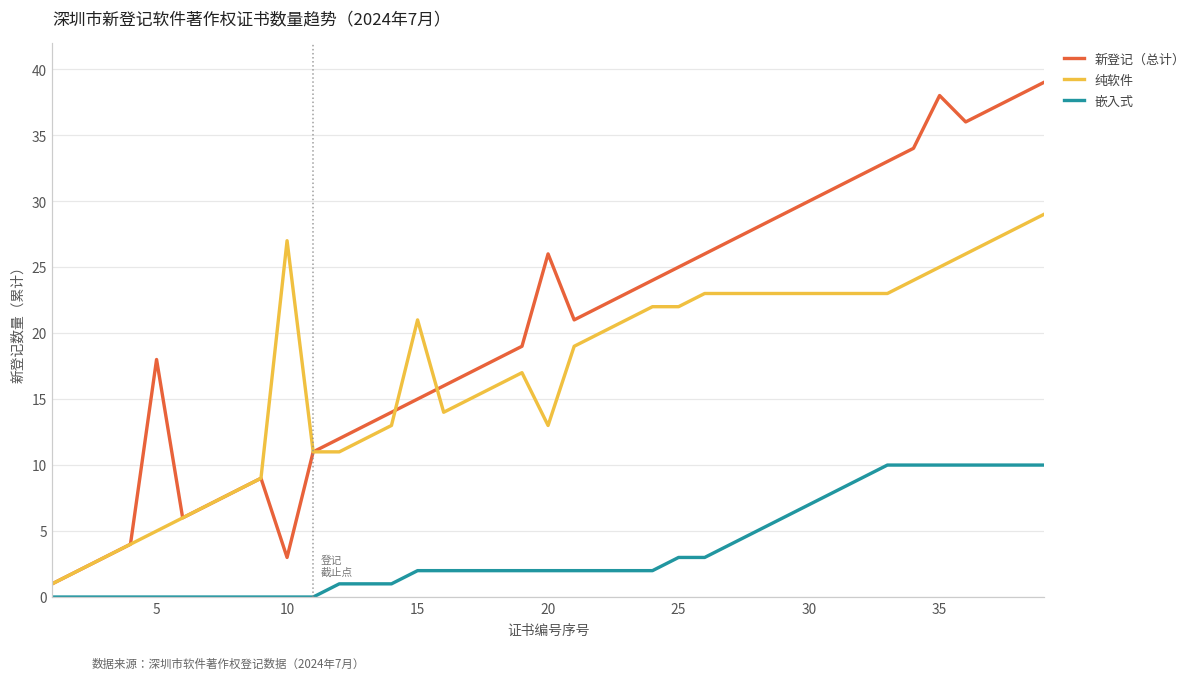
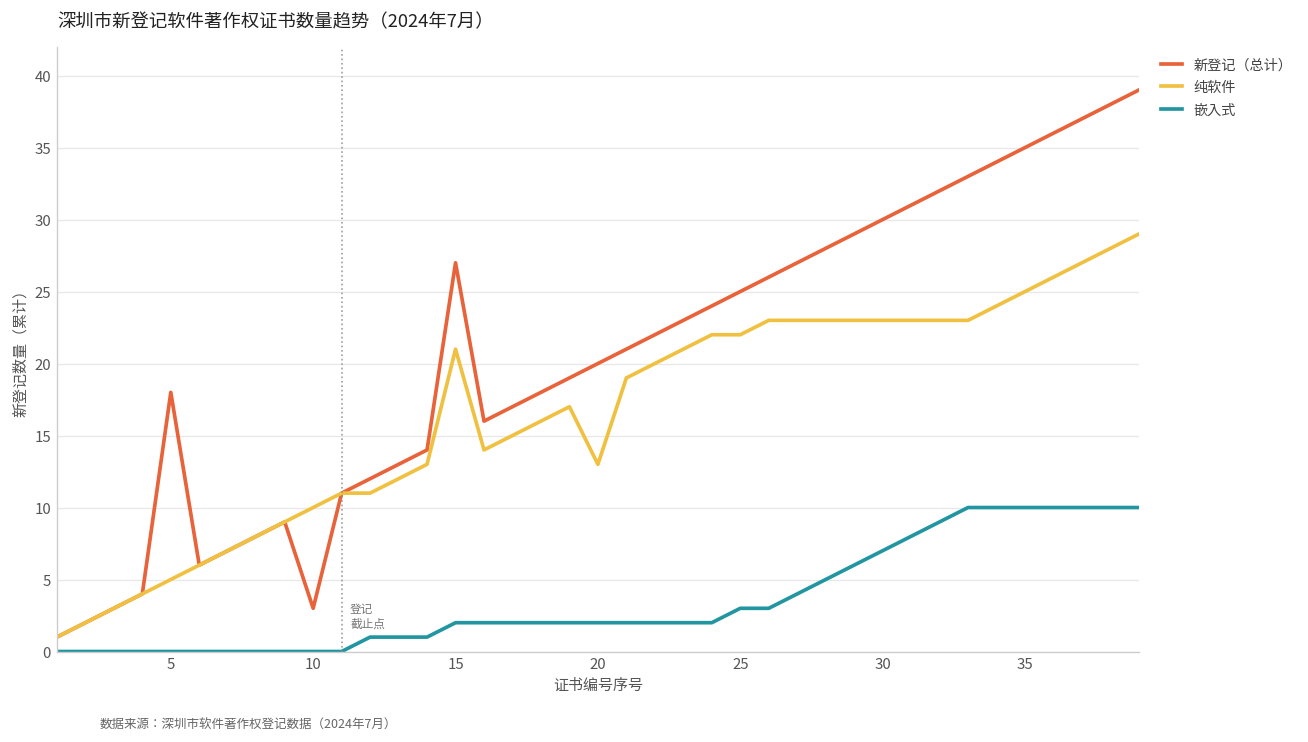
  {
    "新登记（总计）": {
      "5": 18,
      "10": 3,
-     "15": 15,
-     "20": 26,
+     "15": 27,
+     "20": 20,
      "25": 25,
      "30": 30,
-     "35": 38
+     "35": 35
    },
    "纯软件": {
      "5": 5,
-     "10": 27,
+     "10": 10,
      "15": 21,
      "20": 13,
      "25": 22,
      "30": 23,
      "35": 25
    },
    "嵌入式": {
      "5": 0,
      "10": 0,
      "15": 2,
      "20": 2,
      "25": 3,
      "30": 7,
      "35": 10
    }
  }
